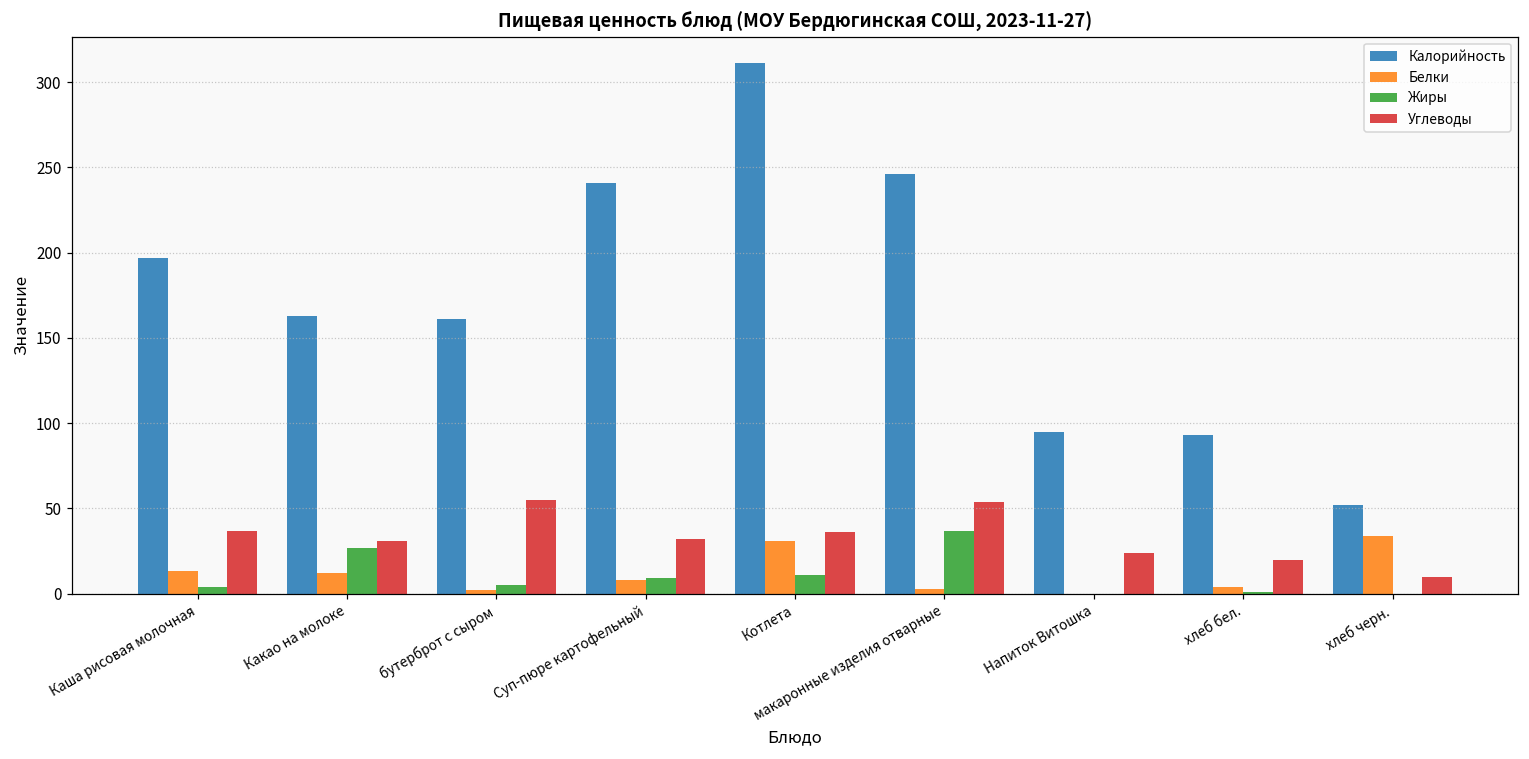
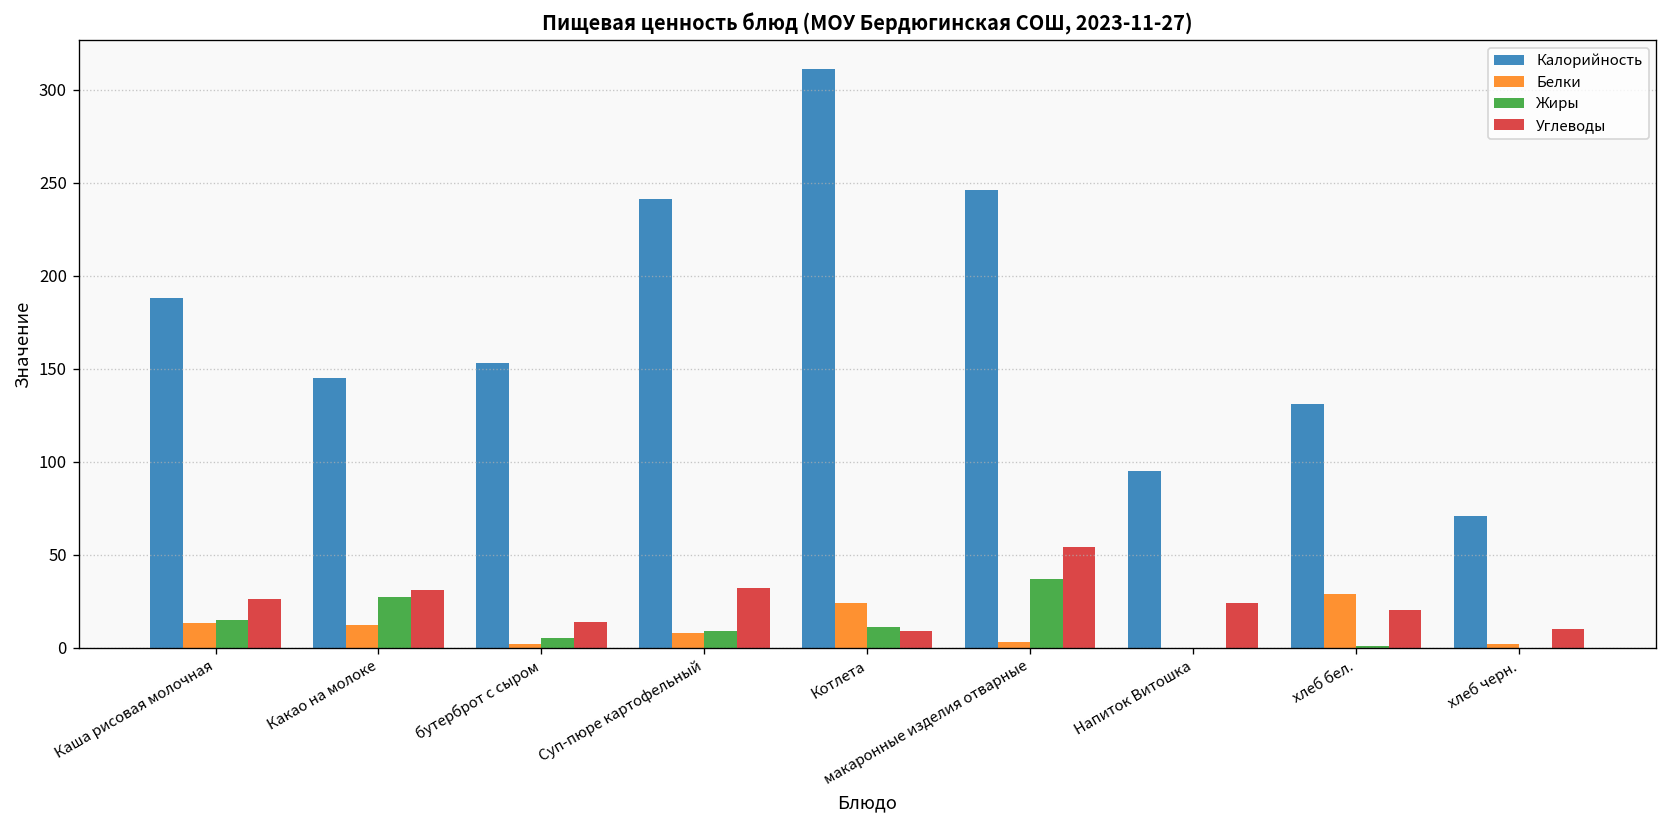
  {
    "Калорийность": {
-     "Каша рисовая молочная": 197,
-     "Какао на молоке": 163,
-     "бутерброт с сыром": 161,
+     "Каша рисовая молочная": 188,
+     "Какао на молоке": 145,
+     "бутерброт с сыром": 153,
      "Суп-пюре картофельный": 241,
      "Котлета": 311,
      "макаронные изделия отварные": 246,
      "Напиток Витошка": 95,
-     "хлеб бел.": 93,
-     "хлеб черн.": 52
+     "хлеб бел.": 131,
+     "хлеб черн.": 71
    },
    "Белки": {
      "Каша рисовая молочная": 13,
      "Какао на молоке": 12,
      "бутерброт с сыром": 2,
      "Суп-пюре картофельный": 8,
-     "Котлета": 31,
+     "Котлета": 24,
      "макаронные изделия отварные": 3,
      "Напиток Витошка": 0,
-     "хлеб бел.": 4,
-     "хлеб черн.": 34
+     "хлеб бел.": 29,
+     "хлеб черн.": 2
    },
    "Жиры": {
-     "Каша рисовая молочная": 4,
+     "Каша рисовая молочная": 15,
      "Какао на молоке": 27,
      "бутерброт с сыром": 5,
      "Суп-пюре картофельный": 9,
      "Котлета": 11,
      "макаронные изделия отварные": 37,
      "Напиток Витошка": 0,
      "хлеб черн.": 0
    },
    "Углеводы": {
-     "Каша рисовая молочная": 37,
+     "Каша рисовая молочная": 26,
      "Какао на молоке": 31,
-     "бутерброт с сыром": 55,
+     "бутерброт с сыром": 14,
      "Суп-пюре картофельный": 32,
-     "Котлета": 36,
+     "Котлета": 9,
      "макаронные изделия отварные": 54,
      "Напиток Витошка": 24,
      "хлеб бел.": 20,
      "хлеб черн.": 10
    }
  }
